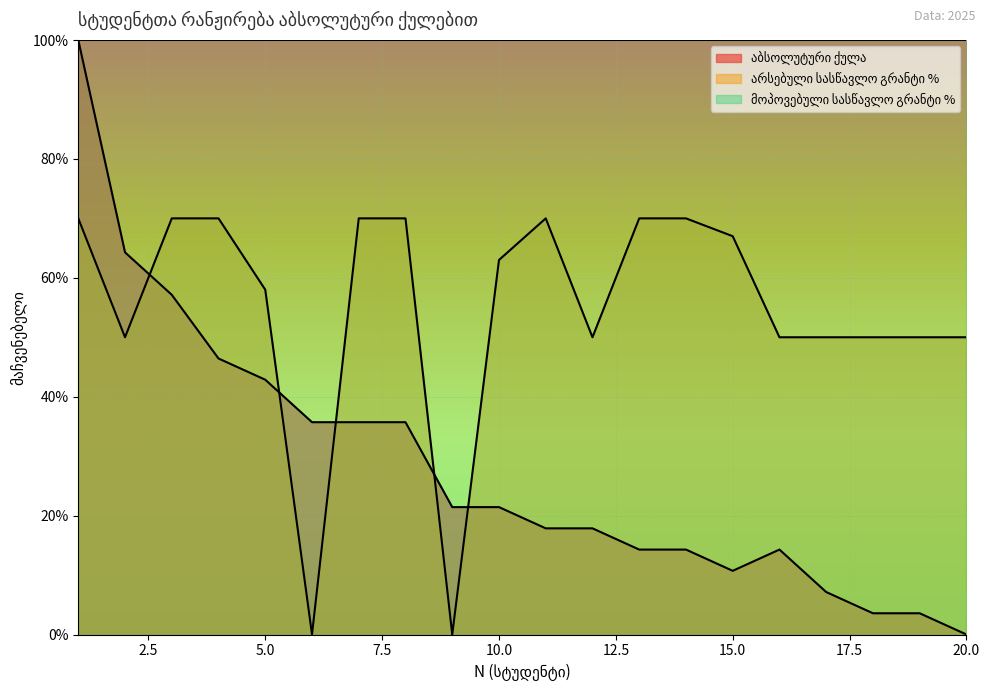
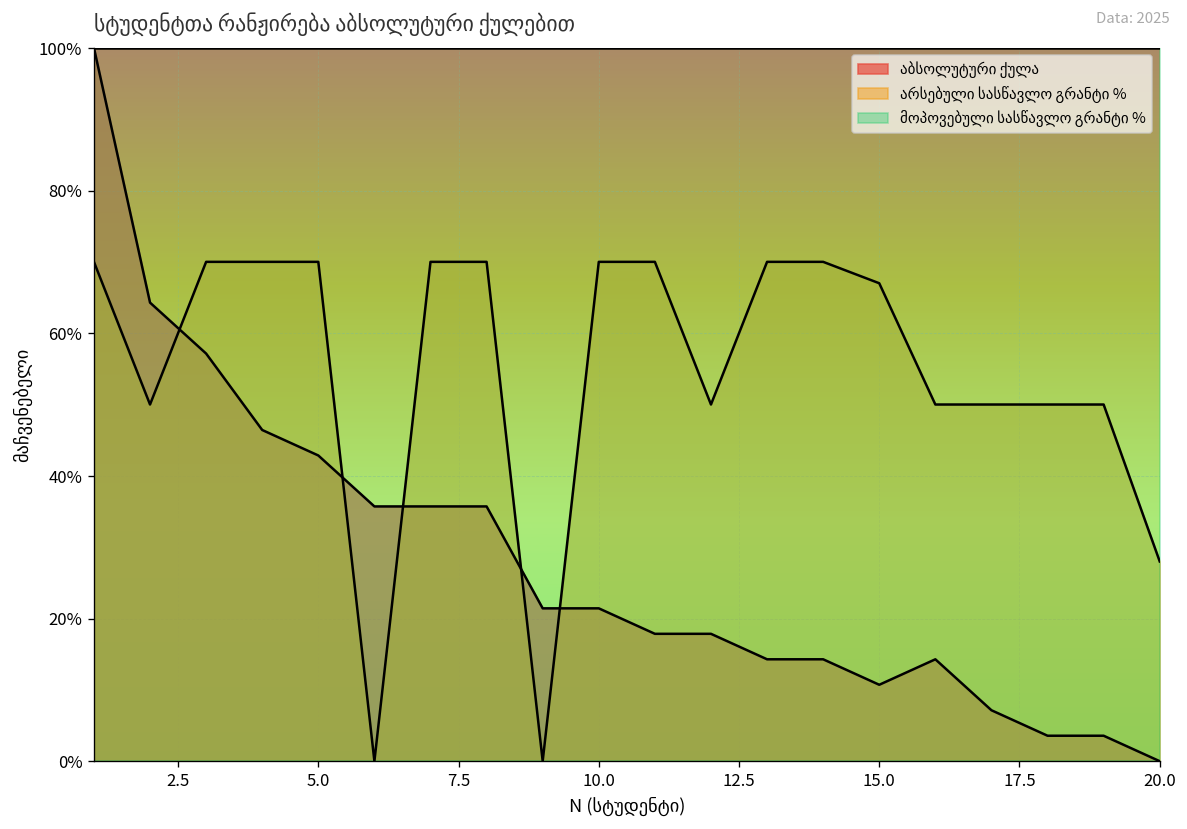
  {
    "აბსოლუტური ქულა": {
      "5.0": "43%",
      "10.0": "21%",
      "15.0": "11%",
      "20.0": "0%"
    },
    "არსებული სასწავლო გრანტი %": {
-     "5.0": "58%",
-     "10.0": "63%",
+     "5.0": "70%",
+     "10.0": "70%",
      "15.0": "67%",
-     "20.0": "50%"
+     "20.0": "28%"
    },
    "მოპოვებული სასწავლო გრანტი %": {
      "5.0": "100%",
      "10.0": "100%",
      "15.0": "100%",
      "20.0": "100%"
    }
  }
